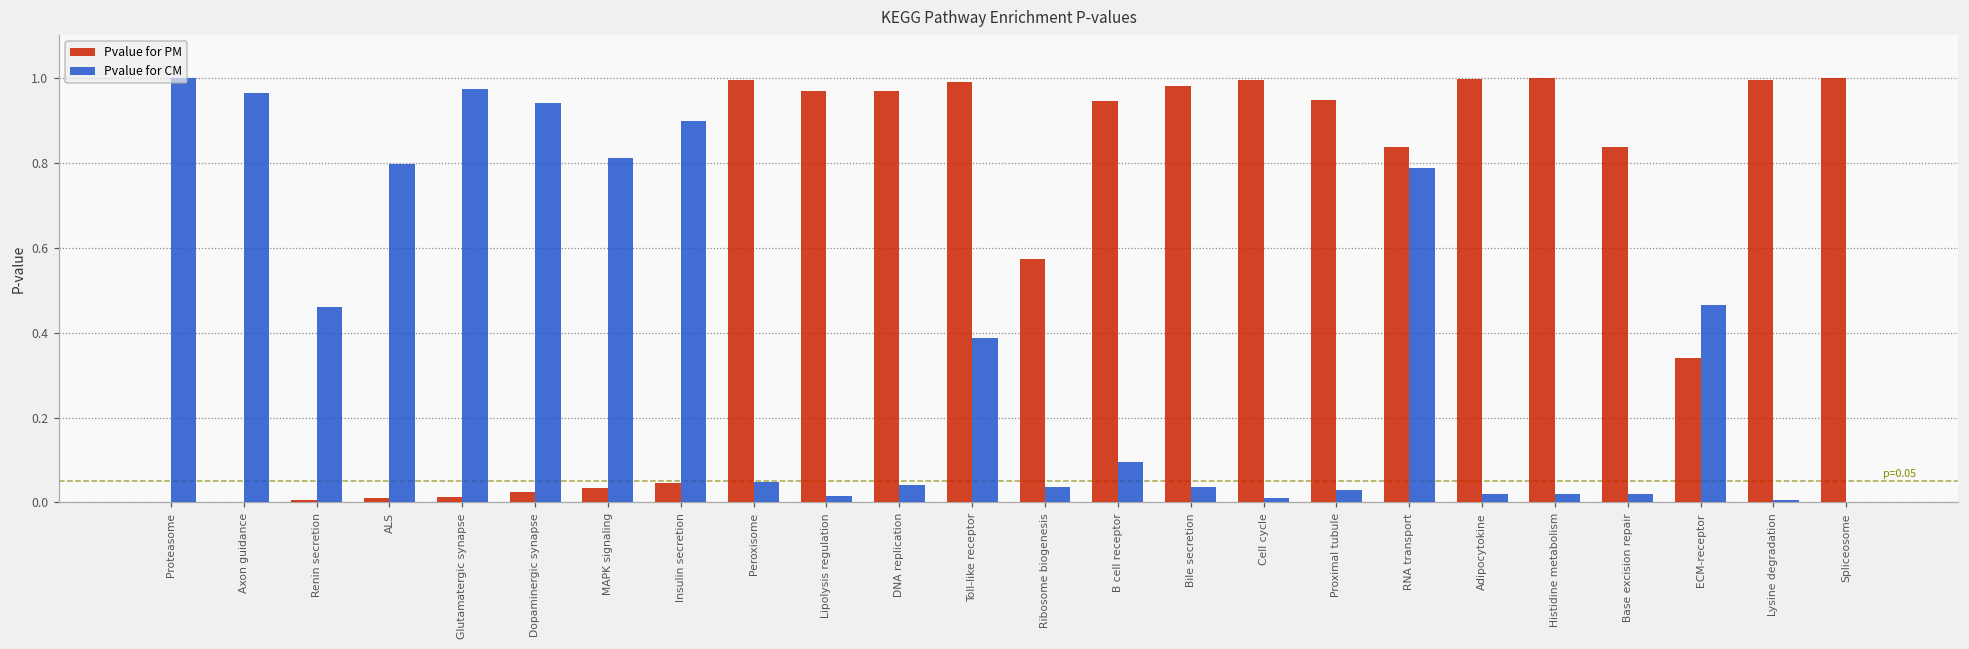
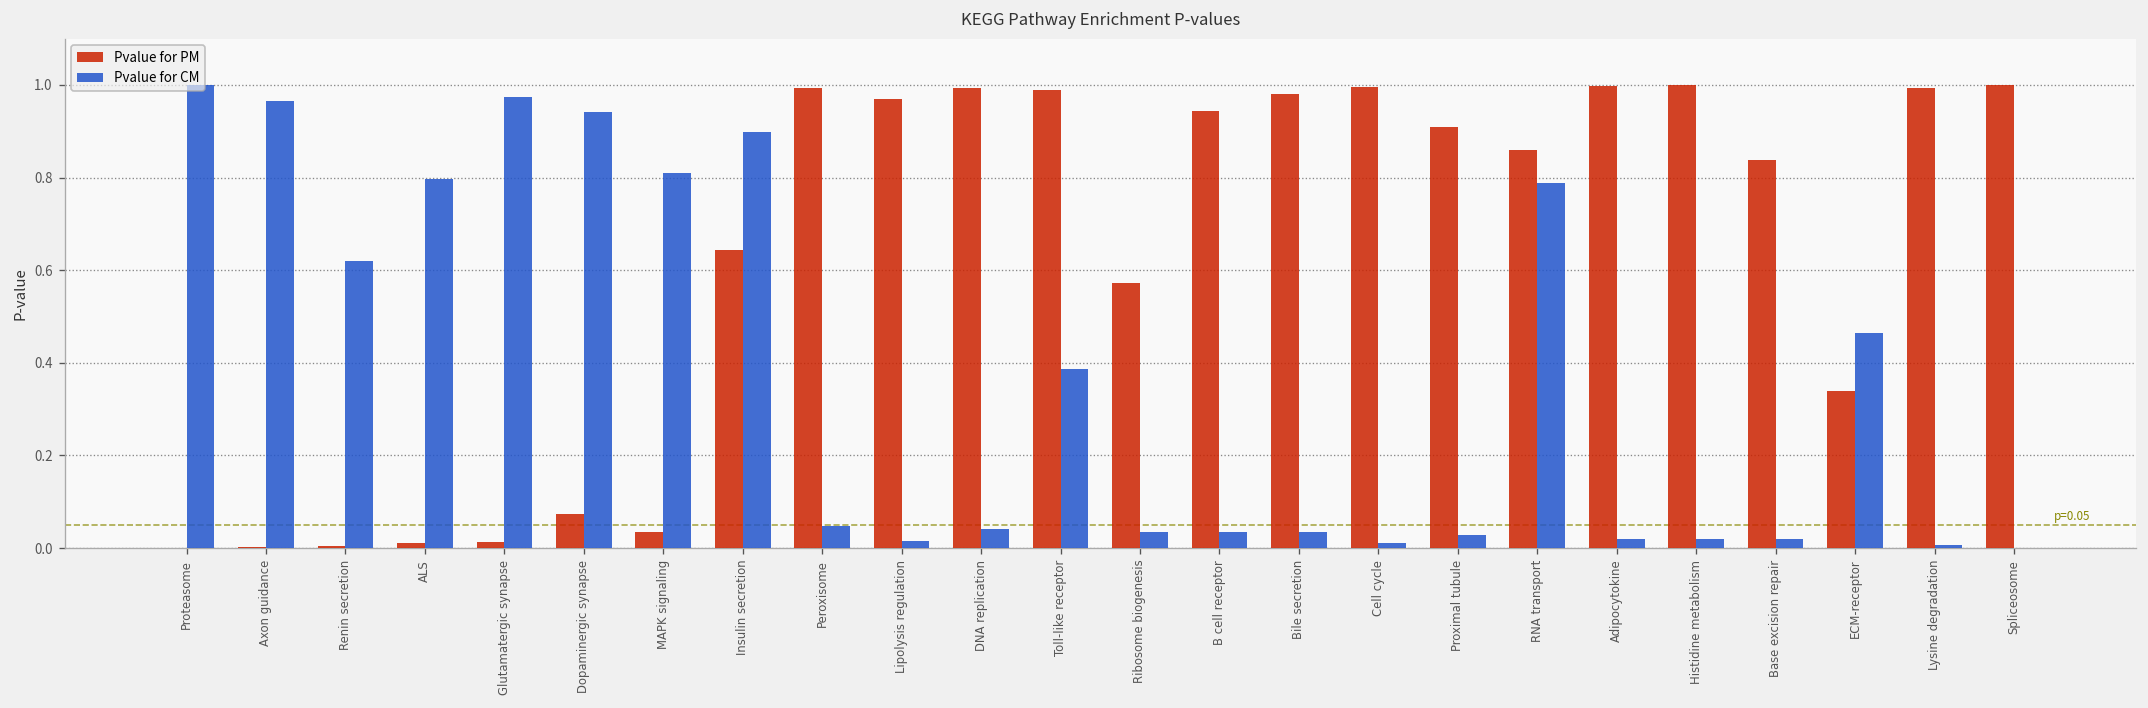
  {
    "Pvalue for PM": {
      "ALS": 0.01,
      "Glutamatergic synapse": 0.01,
-     "Dopaminergic synapse": 0.02,
+     "Dopaminergic synapse": 0.07,
      "MAPK signaling": 0.03,
-     "Insulin secretion": 0.04,
+     "Insulin secretion": 0.64,
      "Peroxisome": 0.99,
      "Lipolysis regulation": 0.97,
-     "DNA replication": 0.97,
+     "DNA replication": 0.99,
      "Toll-like receptor": 0.99,
      "Ribosome biogenesis": 0.57,
      "B cell receptor": 0.94,
      "Bile secretion": 0.98,
      "Cell cycle": 1.00,
-     "Proximal tubule": 0.95,
-     "RNA transport": 0.84,
+     "Proximal tubule": 0.91,
+     "RNA transport": 0.86,
      "Adipocytokine": 1.00,
      "Histidine metabolism": 1.00,
      "Base excision repair": 0.84,
      "ECM-receptor": 0.34,
      "Lysine degradation": 0.99,
      "Spliceosome": 1.00
    },
    "Pvalue for CM": {
      "Axon guidance": 0.96,
-     "Renin secretion": 0.46,
+     "Renin secretion": 0.62,
      "ALS": 0.80,
      "Glutamatergic synapse": 0.97,
      "Dopaminergic synapse": 0.94,
      "MAPK signaling": 0.81,
      "Insulin secretion": 0.90,
      "Peroxisome": 0.05,
      "Lipolysis regulation": 0.01,
      "DNA replication": 0.04,
      "Toll-like receptor": 0.39,
      "Ribosome biogenesis": 0.04,
-     "B cell receptor": 0.09,
+     "B cell receptor": 0.04,
      "Bile secretion": 0.04,
      "Cell cycle": 0.01,
      "Proximal tubule": 0.03,
      "RNA transport": 0.79,
      "Adipocytokine": 0.02,
      "Histidine metabolism": 0.02,
      "Base excision repair": 0.02,
      "ECM-receptor": 0.46,
      "Lysine degradation": 0.01
    }
  }
